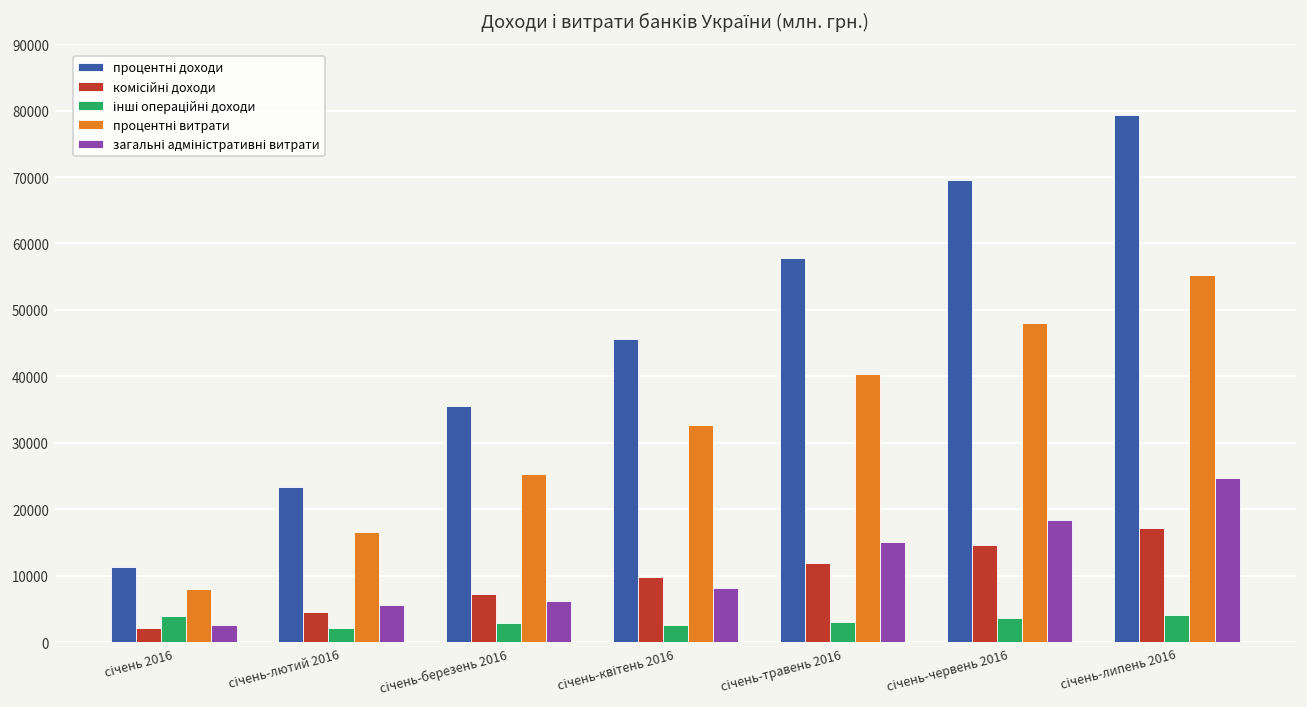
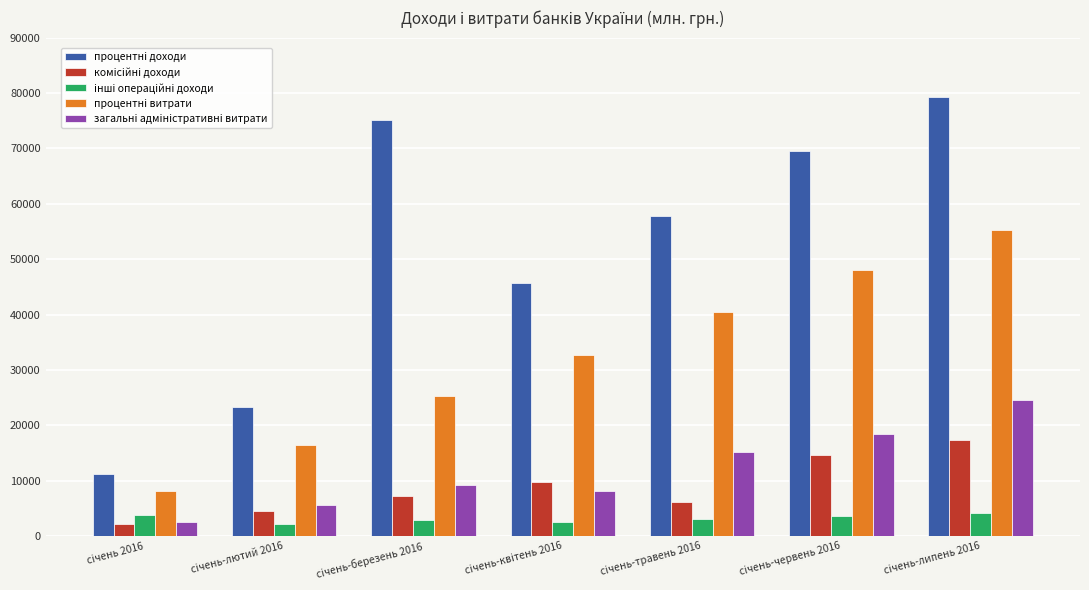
  {
    "процентні доходи": {
      "січень 2016": 11000,
      "січень-лютий 2016": 23000,
-     "січень-березень 2016": 35000,
+     "січень-березень 2016": 75000,
      "січень-квітень 2016": 46000,
      "січень-травень 2016": 58000,
      "січень-червень 2016": 69000,
      "січень-липень 2016": 79000
    },
    "комісійні доходи": {
      "січень 2016": 2000,
      "січень-лютий 2016": 5000,
      "січень-березень 2016": 7000,
      "січень-квітень 2016": 10000,
-     "січень-травень 2016": 12000,
+     "січень-травень 2016": 6000,
      "січень-червень 2016": 15000,
      "січень-липень 2016": 17000
    },
    "інші операційні доходи": {
      "січень 2016": 4000,
      "січень-лютий 2016": 2000,
      "січень-березень 2016": 3000,
      "січень-квітень 2016": 3000,
      "січень-травень 2016": 3000,
      "січень-червень 2016": 4000,
      "січень-липень 2016": 4000
    },
    "процентні витрати": {
      "січень 2016": 8000,
      "січень-лютий 2016": 17000,
      "січень-березень 2016": 25000,
      "січень-квітень 2016": 33000,
      "січень-травень 2016": 40000,
      "січень-червень 2016": 48000,
      "січень-липень 2016": 55000
    },
    "загальні адміністративні витрати": {
      "січень 2016": 3000,
      "січень-лютий 2016": 6000,
-     "січень-березень 2016": 6000,
+     "січень-березень 2016": 9000,
      "січень-квітень 2016": 8000,
      "січень-травень 2016": 15000,
      "січень-червень 2016": 18000,
      "січень-липень 2016": 25000
    }
  }
